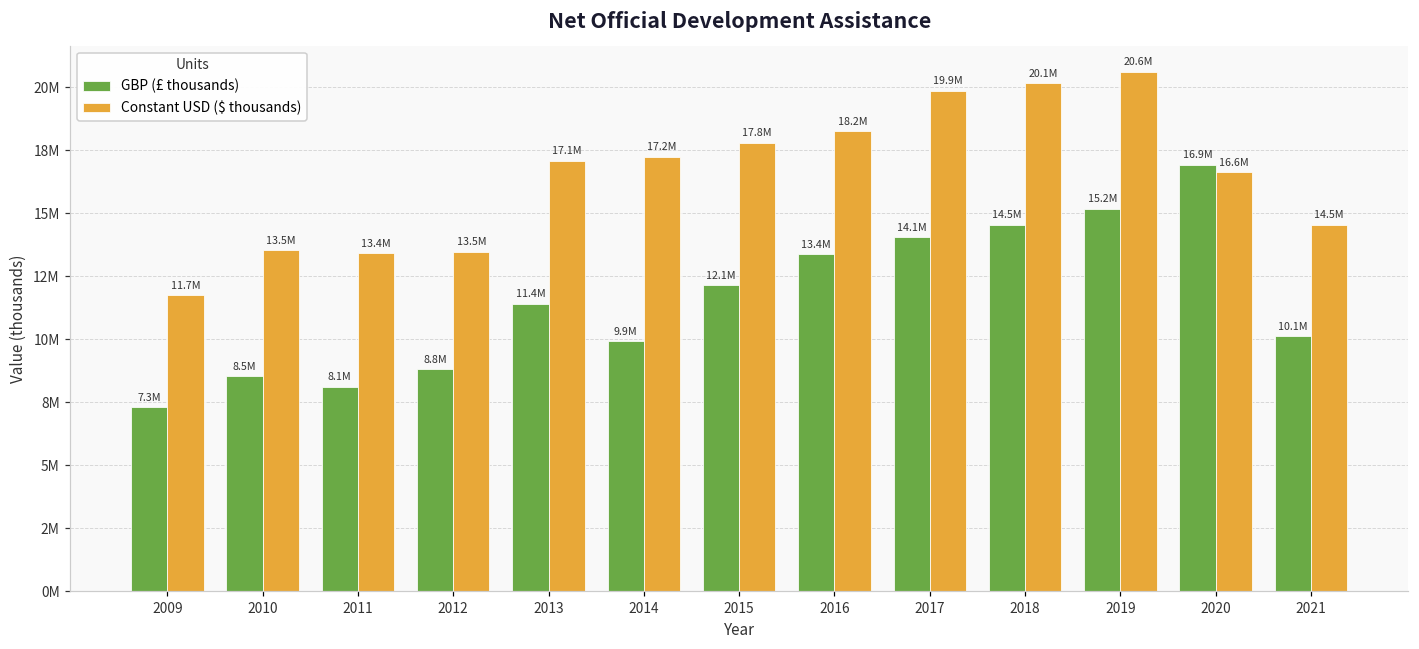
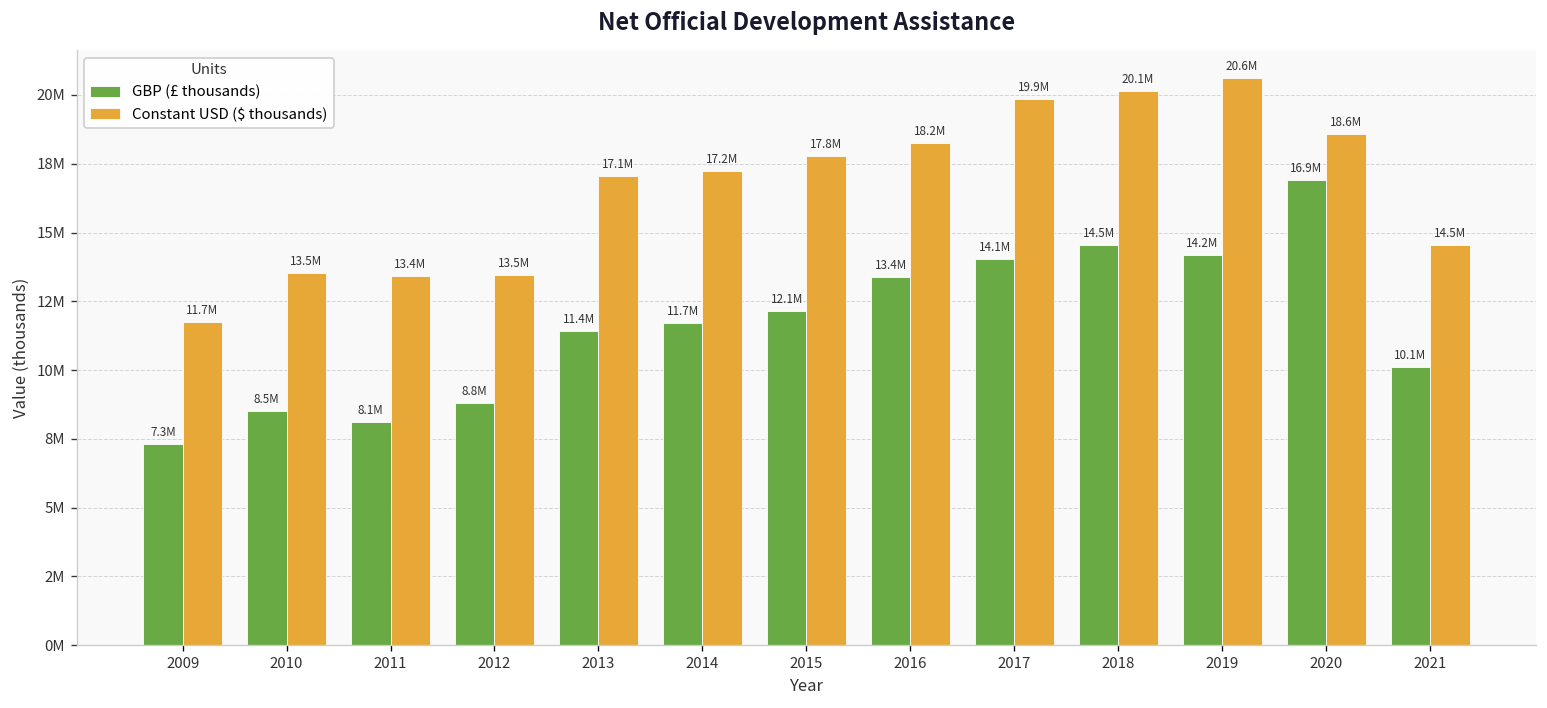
  {
    "GBP (£ thousands)": {
      "2009": "7.3M",
      "2010": "8.5M",
      "2011": "8.1M",
      "2012": "8.8M",
      "2013": "11.4M",
-     "2014": "9.9M",
+     "2014": "11.7M",
      "2015": "12.1M",
      "2016": "13.4M",
      "2017": "14.1M",
      "2018": "14.5M",
-     "2019": "15.2M",
+     "2019": "14.2M",
      "2020": "16.9M",
      "2021": "10.1M"
    },
    "Constant USD ($ thousands)": {
      "2009": "11.7M",
      "2010": "13.5M",
      "2011": "13.4M",
      "2012": "13.5M",
      "2013": "17.1M",
      "2014": "17.2M",
      "2015": "17.8M",
      "2016": "18.2M",
      "2017": "19.9M",
      "2018": "20.1M",
      "2019": "20.6M",
-     "2020": "16.6M",
+     "2020": "18.6M",
      "2021": "14.5M"
    }
  }
